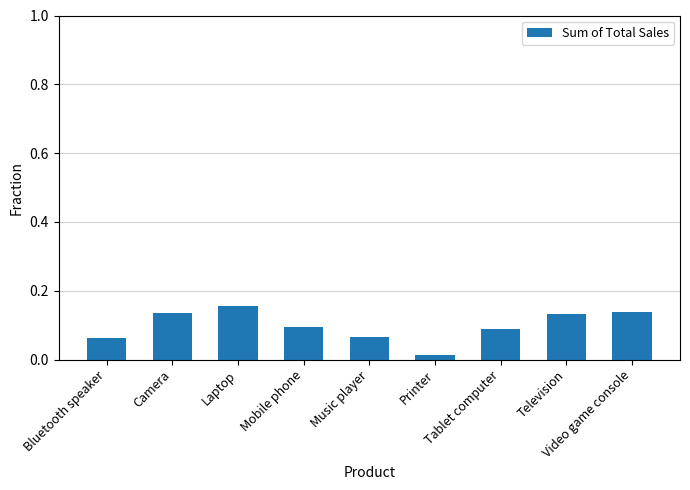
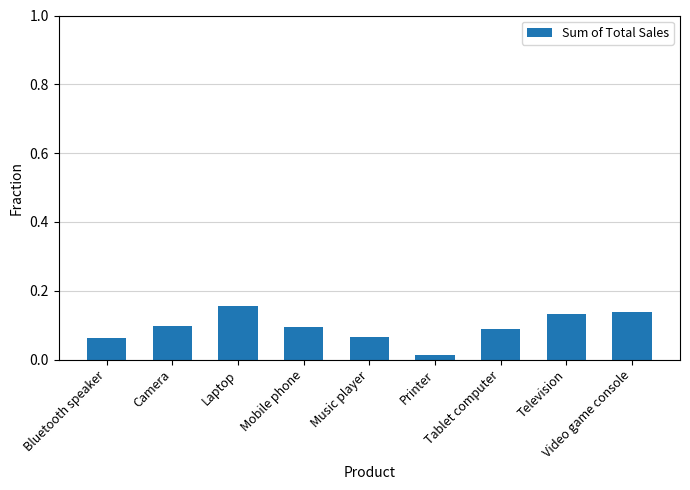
  {
    "Bluetooth speaker": 0.06,
-   "Camera": 0.14,
+   "Camera": 0.10,
    "Laptop": 0.16,
    "Mobile phone": 0.09,
    "Music player": 0.07,
    "Printer": 0.01,
    "Tablet computer": 0.09,
    "Television": 0.13,
    "Video game console": 0.14
  }
